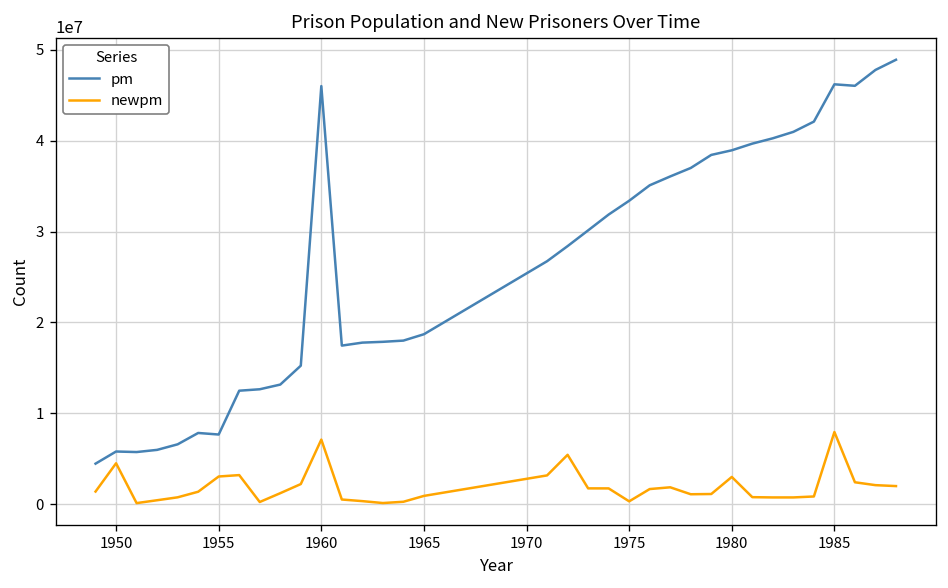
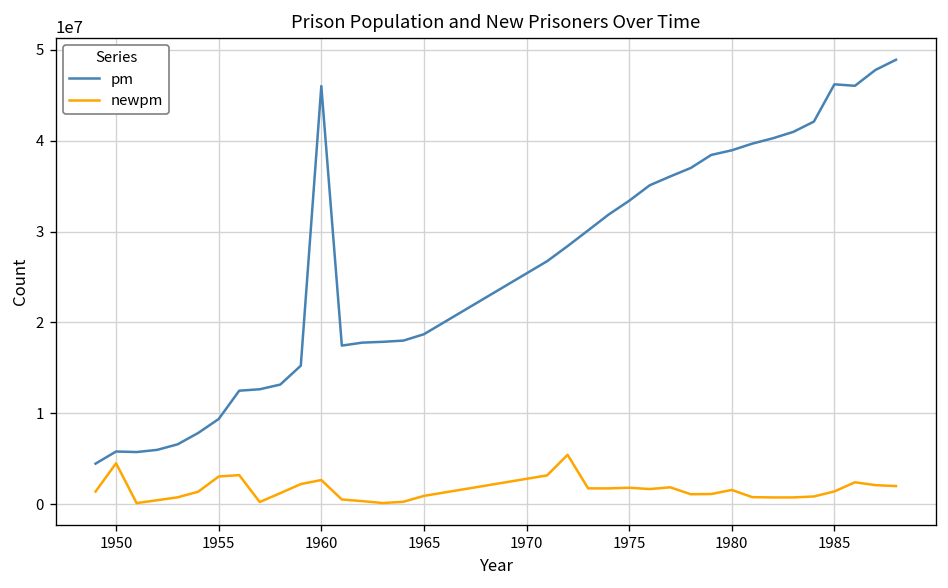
  {
    "pm": {
      "1950": 6000000,
-     "1955": 8000000,
+     "1955": 9000000,
      "1960": 46000000,
      "1965": 19000000,
      "1975": 33000000,
      "1980": 39000000,
      "1985": 46000000
    },
    "newpm": {
      "1950": 5000000,
      "1955": 3000000,
-     "1960": 7000000,
+     "1960": 3000000,
      "1965": 1000000,
-     "1975": 0,
-     "1980": 3000000,
-     "1985": 8000000
+     "1975": 2000000,
+     "1980": 2000000,
+     "1985": 1000000
    }
  }
